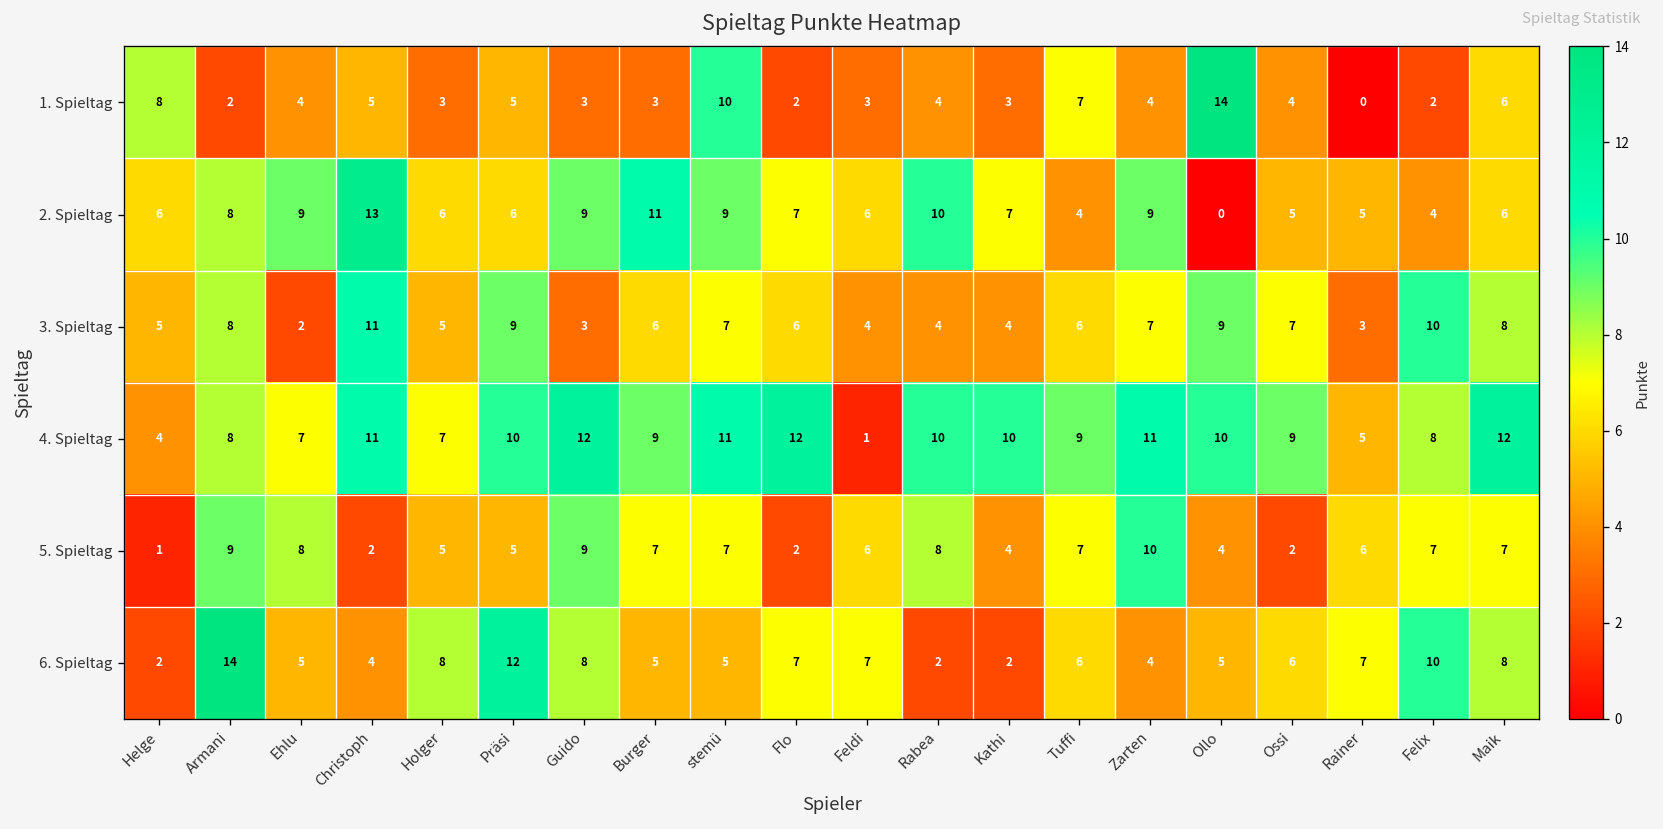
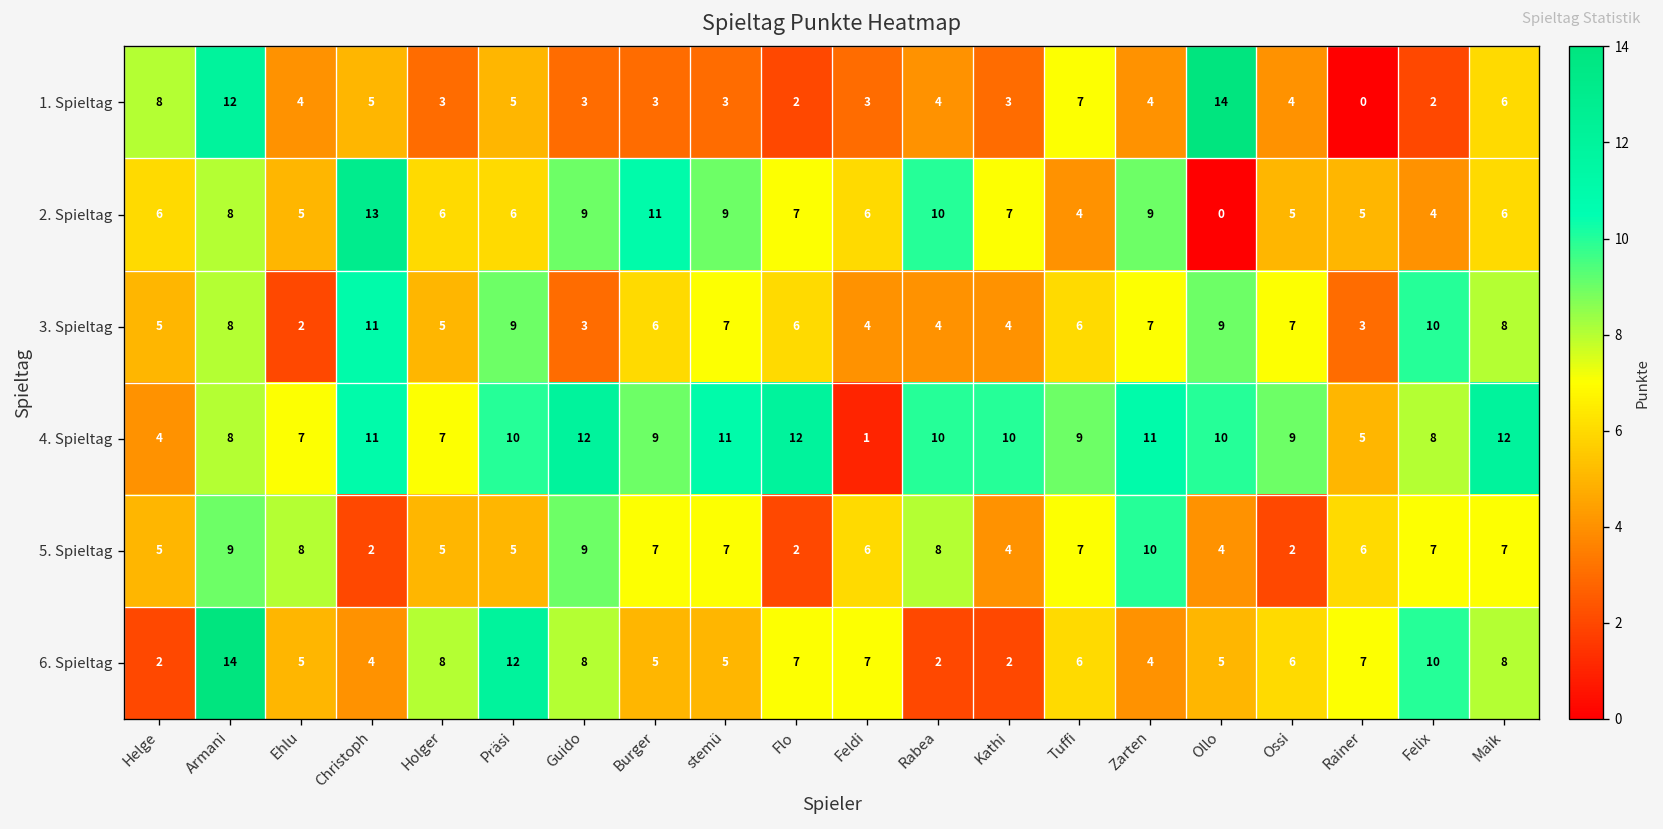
  {
    "1. Spieltag": {
      "Helge": 8,
-     "Armani": 2,
+     "Armani": 12,
      "Ehlu": 4,
      "Christoph": 5,
      "Holger": 3,
      "Präsi": 5,
      "Guido": 3,
      "Burger": 3,
-     "stemü": 10,
+     "stemü": 3,
      "Flo": 2,
      "Feldi": 3,
      "Rabea": 4,
      "Kathi": 3,
      "Tuffi": 7,
      "Zarten": 4,
      "Ollo": 14,
      "Ossi": 4,
      "Rainer": 0,
      "Felix": 2,
      "Maik": 6
    },
    "2. Spieltag": {
      "Helge": 6,
      "Armani": 8,
-     "Ehlu": 9,
+     "Ehlu": 5,
      "Christoph": 13,
      "Holger": 6,
      "Präsi": 6,
      "Guido": 9,
      "Burger": 11,
      "stemü": 9,
      "Flo": 7,
      "Feldi": 6,
      "Rabea": 10,
      "Kathi": 7,
      "Tuffi": 4,
      "Zarten": 9,
      "Ollo": 0,
      "Ossi": 5,
      "Rainer": 5,
      "Felix": 4,
      "Maik": 6
    },
    "3. Spieltag": {
      "Helge": 5,
      "Armani": 8,
      "Ehlu": 2,
      "Christoph": 11,
      "Holger": 5,
      "Präsi": 9,
      "Guido": 3,
      "Burger": 6,
      "stemü": 7,
      "Flo": 6,
      "Feldi": 4,
      "Rabea": 4,
      "Kathi": 4,
      "Tuffi": 6,
      "Zarten": 7,
      "Ollo": 9,
      "Ossi": 7,
      "Rainer": 3,
      "Felix": 10,
      "Maik": 8
    },
    "4. Spieltag": {
      "Helge": 4,
      "Armani": 8,
      "Ehlu": 7,
      "Christoph": 11,
      "Holger": 7,
      "Präsi": 10,
      "Guido": 12,
      "Burger": 9,
      "stemü": 11,
      "Flo": 12,
      "Feldi": 1,
      "Rabea": 10,
      "Kathi": 10,
      "Tuffi": 9,
      "Zarten": 11,
      "Ollo": 10,
      "Ossi": 9,
      "Rainer": 5,
      "Felix": 8,
      "Maik": 12
    },
    "5. Spieltag": {
-     "Helge": 1,
+     "Helge": 5,
      "Armani": 9,
      "Ehlu": 8,
      "Christoph": 2,
      "Holger": 5,
      "Präsi": 5,
      "Guido": 9,
      "Burger": 7,
      "stemü": 7,
      "Flo": 2,
      "Feldi": 6,
      "Rabea": 8,
      "Kathi": 4,
      "Tuffi": 7,
      "Zarten": 10,
      "Ollo": 4,
      "Ossi": 2,
      "Rainer": 6,
      "Felix": 7,
      "Maik": 7
    },
    "6. Spieltag": {
      "Helge": 2,
      "Armani": 14,
      "Ehlu": 5,
      "Christoph": 4,
      "Holger": 8,
      "Präsi": 12,
      "Guido": 8,
      "Burger": 5,
      "stemü": 5,
      "Flo": 7,
      "Feldi": 7,
      "Rabea": 2,
      "Kathi": 2,
      "Tuffi": 6,
      "Zarten": 4,
      "Ollo": 5,
      "Ossi": 6,
      "Rainer": 7,
      "Felix": 10,
      "Maik": 8
    }
  }
